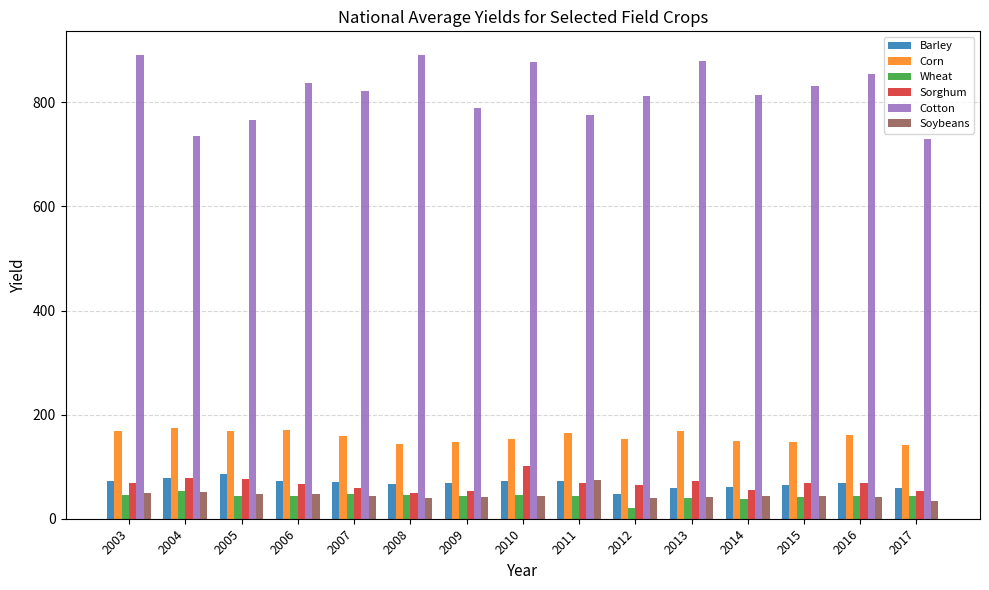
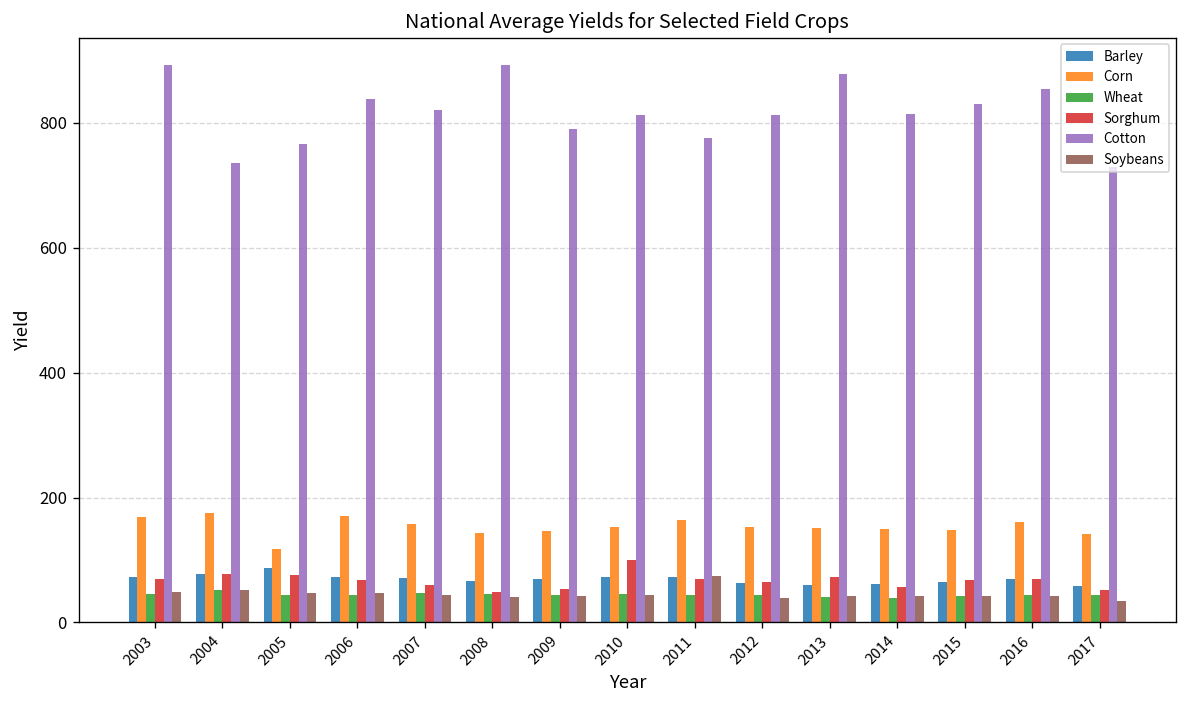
  {
    "Barley": {
      "2003": 70,
      "2004": 80,
      "2005": 90,
      "2006": 70,
      "2007": 70,
      "2008": 70,
      "2009": 70,
      "2010": 70,
      "2011": 70,
-     "2012": 50,
+     "2012": 60,
      "2013": 60,
      "2014": 60,
      "2015": 60,
      "2016": 70,
      "2017": 60
    },
    "Corn": {
      "2003": 170,
      "2004": 170,
-     "2005": 170,
+     "2005": 120,
      "2006": 170,
      "2007": 160,
      "2008": 140,
      "2009": 150,
      "2010": 150,
      "2011": 160,
      "2012": 150,
-     "2013": 170,
+     "2013": 150,
      "2014": 150,
      "2015": 150,
      "2016": 160,
      "2017": 140
    },
    "Wheat": {
      "2003": 50,
      "2004": 50,
      "2005": 40,
      "2006": 40,
      "2007": 50,
      "2008": 50,
      "2009": 40,
      "2010": 50,
      "2011": 40,
-     "2012": 20,
+     "2012": 40,
      "2013": 40,
      "2014": 40,
      "2015": 40,
      "2016": 40,
      "2017": 40
    },
    "Sorghum": {
      "2003": 70,
      "2004": 80,
      "2005": 80,
      "2006": 70,
      "2007": 60,
      "2008": 50,
      "2009": 50,
      "2010": 100,
      "2011": 70,
      "2012": 70,
      "2013": 70,
      "2014": 60,
      "2015": 70,
      "2016": 70,
      "2017": 50
    },
    "Cotton": {
      "2003": 890,
      "2004": 740,
      "2005": 770,
      "2006": 840,
      "2007": 820,
      "2008": 890,
      "2009": 790,
-     "2010": 880,
+     "2010": 810,
      "2011": 780,
      "2012": 810,
      "2013": 880,
      "2014": 810,
      "2015": 830,
      "2016": 860,
      "2017": 730
    },
    "Soybeans": {
      "2003": 50,
      "2004": 50,
      "2005": 50,
      "2006": 50,
      "2007": 40,
      "2008": 40,
      "2009": 40,
      "2010": 40,
      "2011": 80,
      "2012": 40,
      "2013": 40,
      "2014": 40,
      "2015": 40,
      "2016": 40,
      "2017": 30
    }
  }
